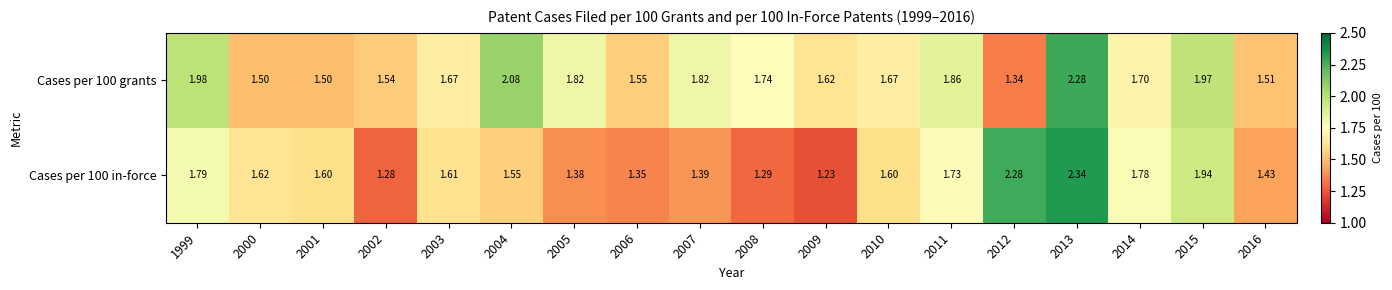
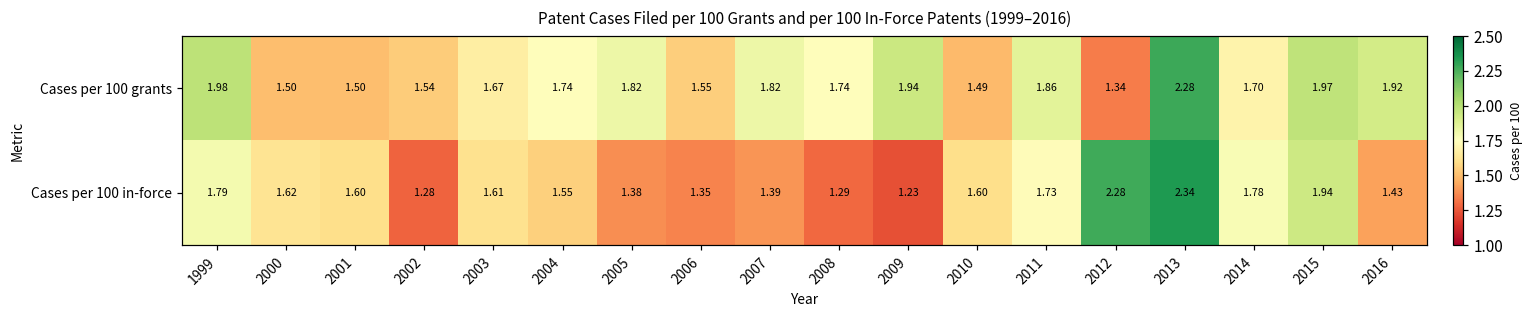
  {
    "Cases per 100 grants": {
      "1999": 1.98,
      "2000": 1.50,
      "2001": 1.50,
      "2002": 1.54,
      "2003": 1.67,
-     "2004": 2.08,
+     "2004": 1.74,
      "2005": 1.82,
      "2006": 1.55,
      "2007": 1.82,
      "2008": 1.74,
-     "2009": 1.62,
-     "2010": 1.67,
+     "2009": 1.94,
+     "2010": 1.49,
      "2011": 1.86,
      "2012": 1.34,
      "2013": 2.28,
      "2014": 1.70,
      "2015": 1.97,
-     "2016": 1.51
+     "2016": 1.92
    },
    "Cases per 100 in-force": {
      "1999": 1.79,
      "2000": 1.62,
      "2001": 1.60,
      "2002": 1.28,
      "2003": 1.61,
      "2004": 1.55,
      "2005": 1.38,
      "2006": 1.35,
      "2007": 1.39,
      "2008": 1.29,
      "2009": 1.23,
      "2010": 1.60,
      "2011": 1.73,
      "2012": 2.28,
      "2013": 2.34,
      "2014": 1.78,
      "2015": 1.94,
      "2016": 1.43
    }
  }
